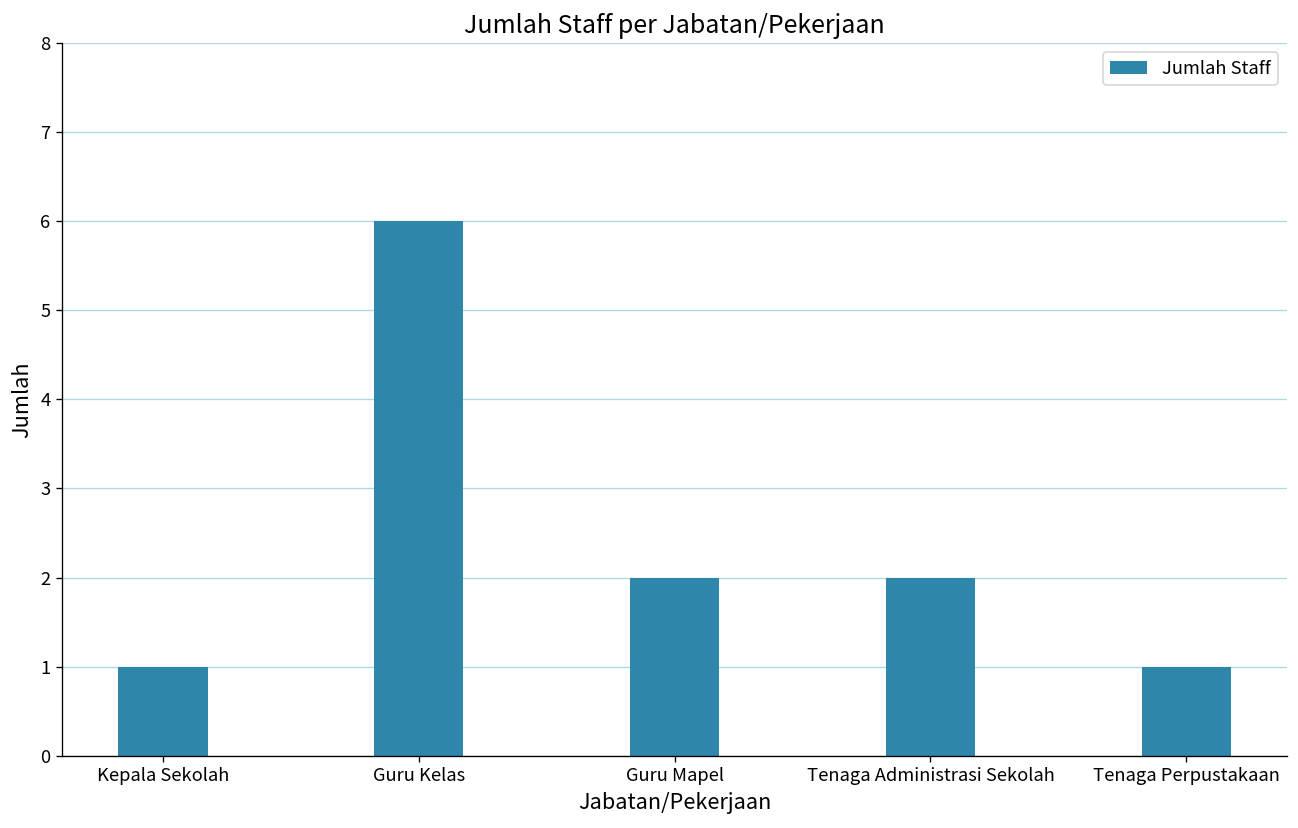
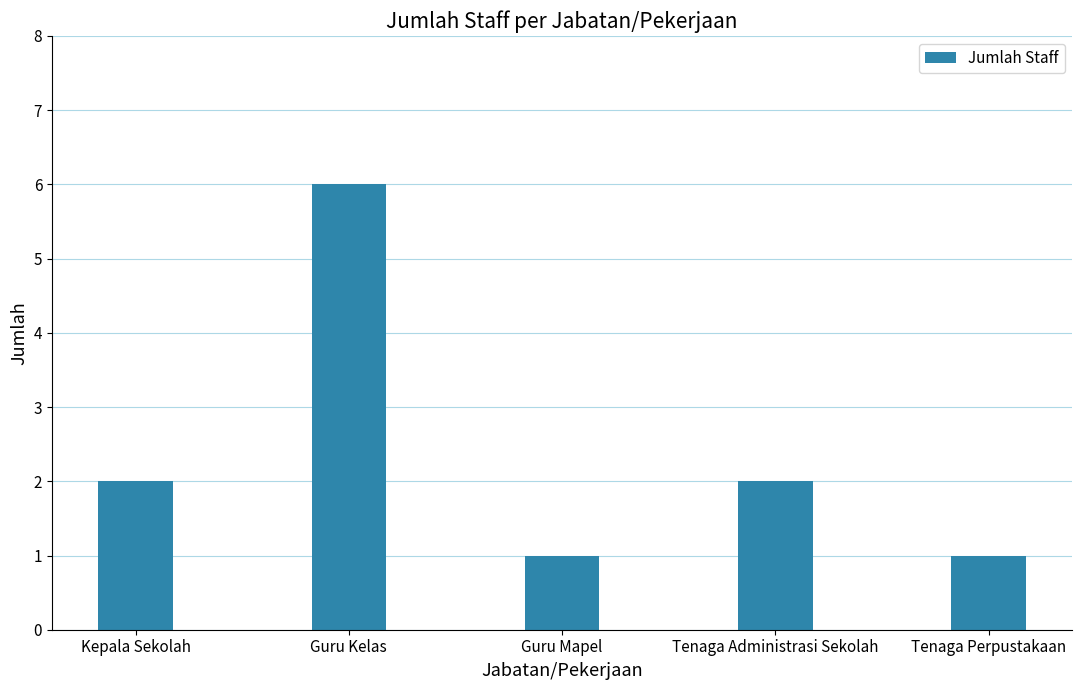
  {
-   "Kepala Sekolah": 1,
+   "Kepala Sekolah": 2,
    "Guru Kelas": 6,
-   "Guru Mapel": 2,
+   "Guru Mapel": 1,
    "Tenaga Administrasi Sekolah": 2,
    "Tenaga Perpustakaan": 1
  }
